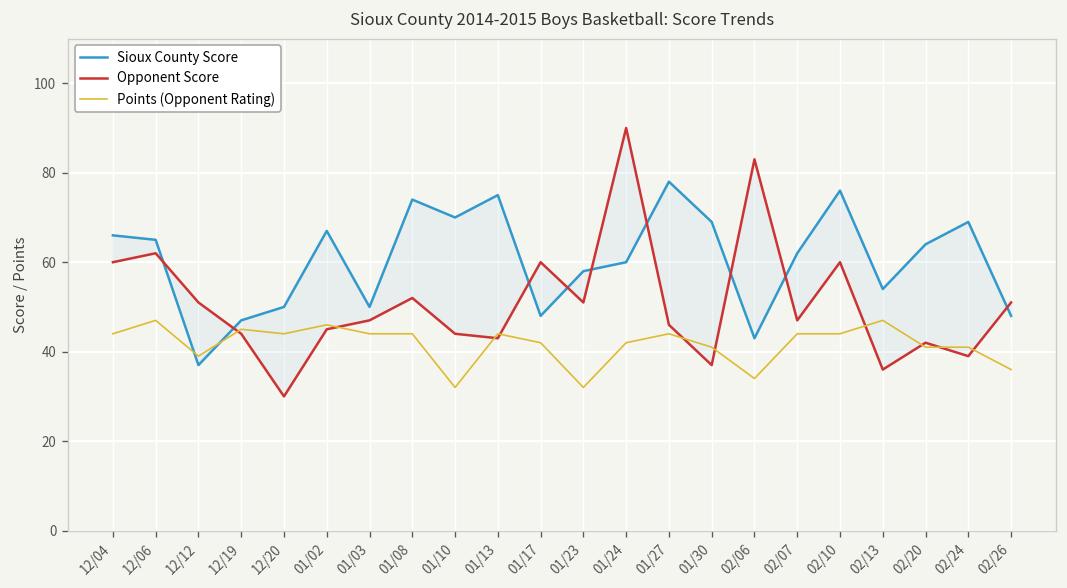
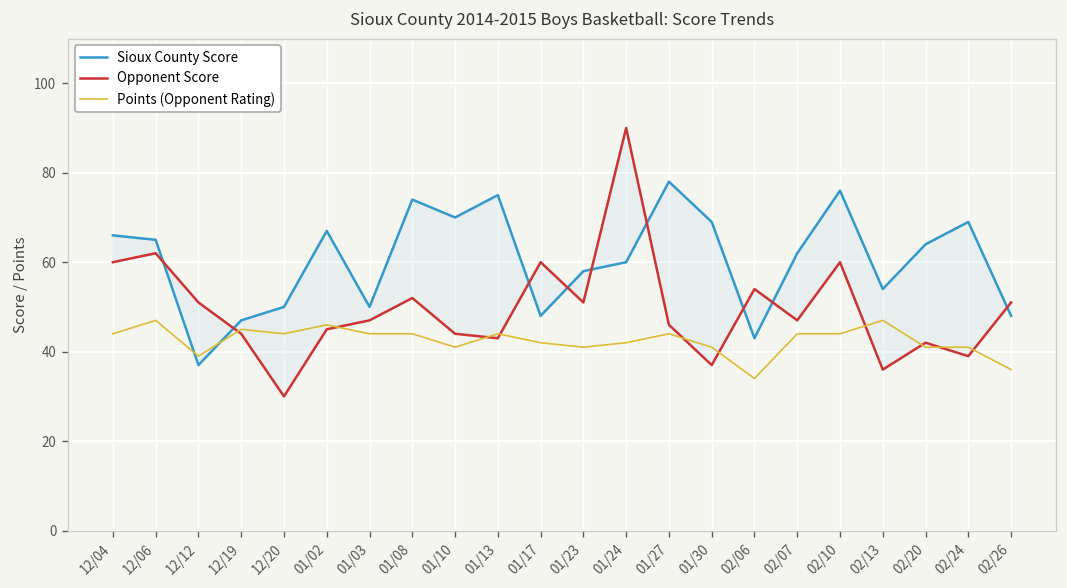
  {
    "Opponent Score": {
      "12/04": 60,
      "12/06": 62,
      "12/19": 44,
      "12/20": 30,
      "01/02": 45,
      "01/03": 47,
      "01/08": 52,
      "01/10": 44,
      "01/13": 43,
      "01/23": 51,
      "01/27": 46,
      "01/30": 37,
-     "02/06": 83,
+     "02/06": 54,
      "02/07": 47,
      "02/10": 60,
      "02/13": 36,
      "02/20": 42,
      "02/24": 39
    },
    "Points (Opponent Rating)": {
      "12/04": 44,
      "12/06": 47,
      "12/12": 39,
      "12/19": 45,
      "12/20": 44,
      "01/02": 46,
      "01/03": 44,
      "01/08": 44,
-     "01/10": 32,
+     "01/10": 41,
      "01/13": 44,
      "01/17": 42,
-     "01/23": 32,
+     "01/23": 41,
      "01/24": 42,
      "01/27": 44,
      "01/30": 41,
      "02/06": 34,
      "02/07": 44,
      "02/10": 44,
      "02/13": 47,
      "02/20": 41,
      "02/24": 41,
      "02/26": 36
    }
  }
